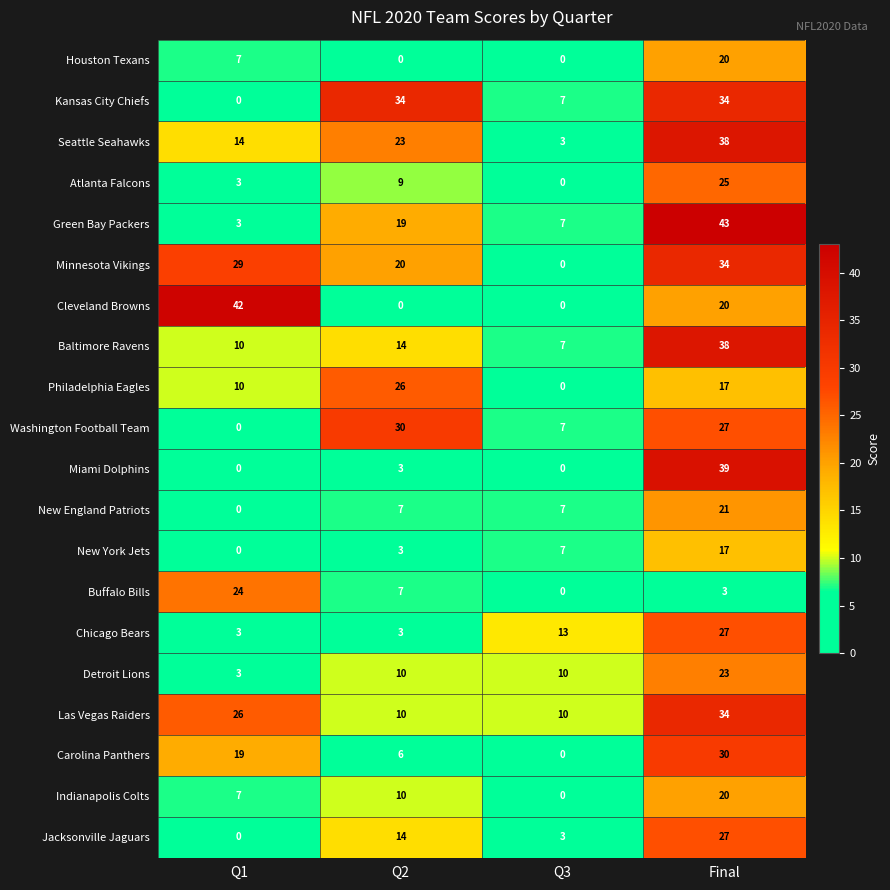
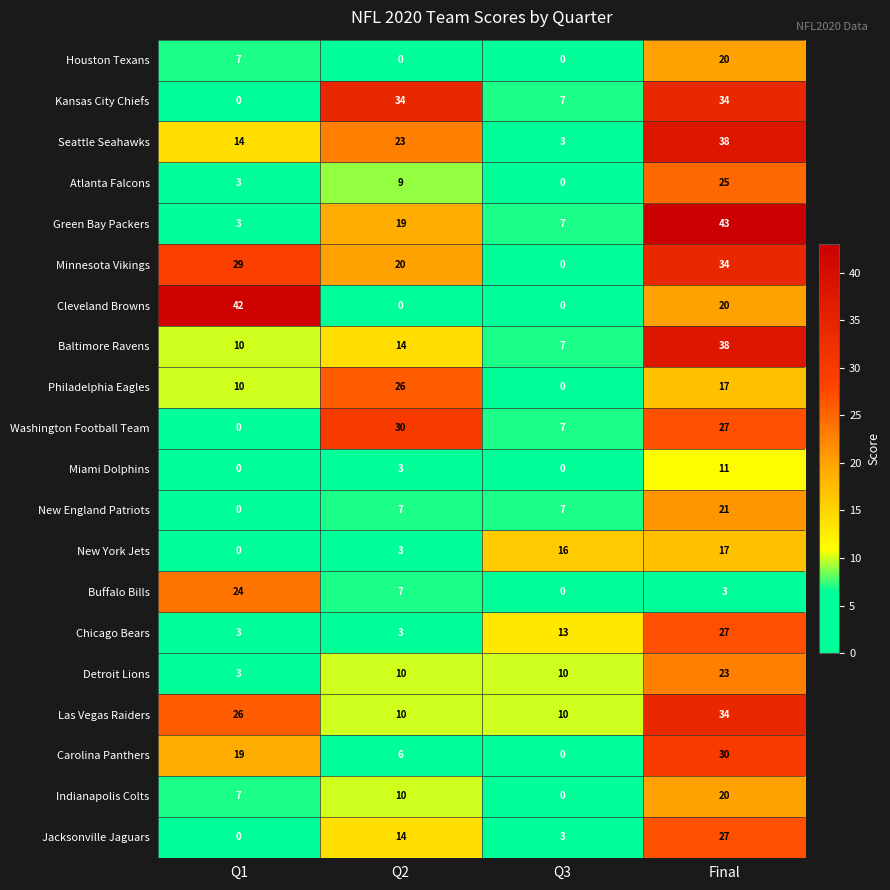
  {
    "Houston Texans": {
      "Q1": 7,
      "Q2": 0,
      "Q3": 0,
      "Final": 20
    },
    "Kansas City Chiefs": {
      "Q1": 0,
      "Q2": 34,
      "Q3": 7,
      "Final": 34
    },
    "Seattle Seahawks": {
      "Q1": 14,
      "Q2": 23,
      "Q3": 3,
      "Final": 38
    },
    "Atlanta Falcons": {
      "Q1": 3,
      "Q2": 9,
      "Q3": 0,
      "Final": 25
    },
    "Green Bay Packers": {
      "Q1": 3,
      "Q2": 19,
      "Q3": 7,
      "Final": 43
    },
    "Minnesota Vikings": {
      "Q1": 29,
      "Q2": 20,
      "Q3": 0,
      "Final": 34
    },
    "Cleveland Browns": {
      "Q1": 42,
      "Q2": 0,
      "Q3": 0,
      "Final": 20
    },
    "Baltimore Ravens": {
      "Q1": 10,
      "Q2": 14,
      "Q3": 7,
      "Final": 38
    },
    "Philadelphia Eagles": {
      "Q1": 10,
      "Q2": 26,
      "Q3": 0,
      "Final": 17
    },
    "Washington Football Team": {
      "Q1": 0,
      "Q2": 30,
      "Q3": 7,
      "Final": 27
    },
    "Miami Dolphins": {
      "Q1": 0,
      "Q2": 3,
      "Q3": 0,
-     "Final": 39
+     "Final": 11
    },
    "New England Patriots": {
      "Q1": 0,
      "Q2": 7,
      "Q3": 7,
      "Final": 21
    },
    "New York Jets": {
      "Q1": 0,
      "Q2": 3,
-     "Q3": 7,
+     "Q3": 16,
      "Final": 17
    },
    "Buffalo Bills": {
      "Q1": 24,
      "Q2": 7,
      "Q3": 0,
      "Final": 3
    },
    "Chicago Bears": {
      "Q1": 3,
      "Q2": 3,
      "Q3": 13,
      "Final": 27
    },
    "Detroit Lions": {
      "Q1": 3,
      "Q2": 10,
      "Q3": 10,
      "Final": 23
    },
    "Las Vegas Raiders": {
      "Q1": 26,
      "Q2": 10,
      "Q3": 10,
      "Final": 34
    },
    "Carolina Panthers": {
      "Q1": 19,
      "Q2": 6,
      "Q3": 0,
      "Final": 30
    },
    "Indianapolis Colts": {
      "Q1": 7,
      "Q2": 10,
      "Q3": 0,
      "Final": 20
    },
    "Jacksonville Jaguars": {
      "Q1": 0,
      "Q2": 14,
      "Q3": 3,
      "Final": 27
    }
  }
